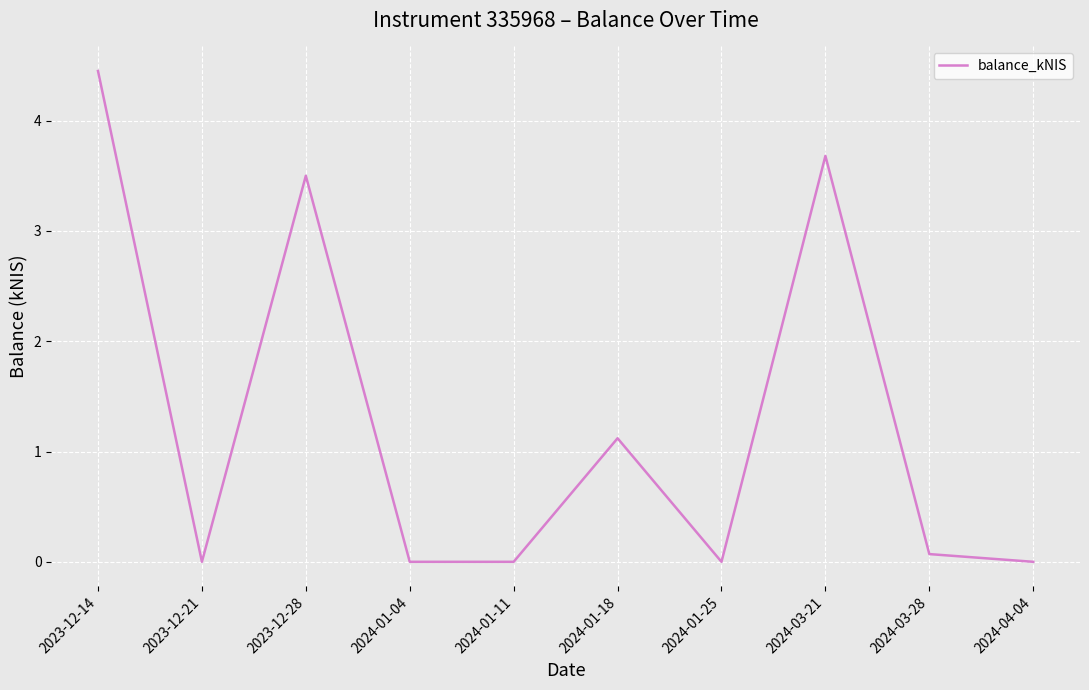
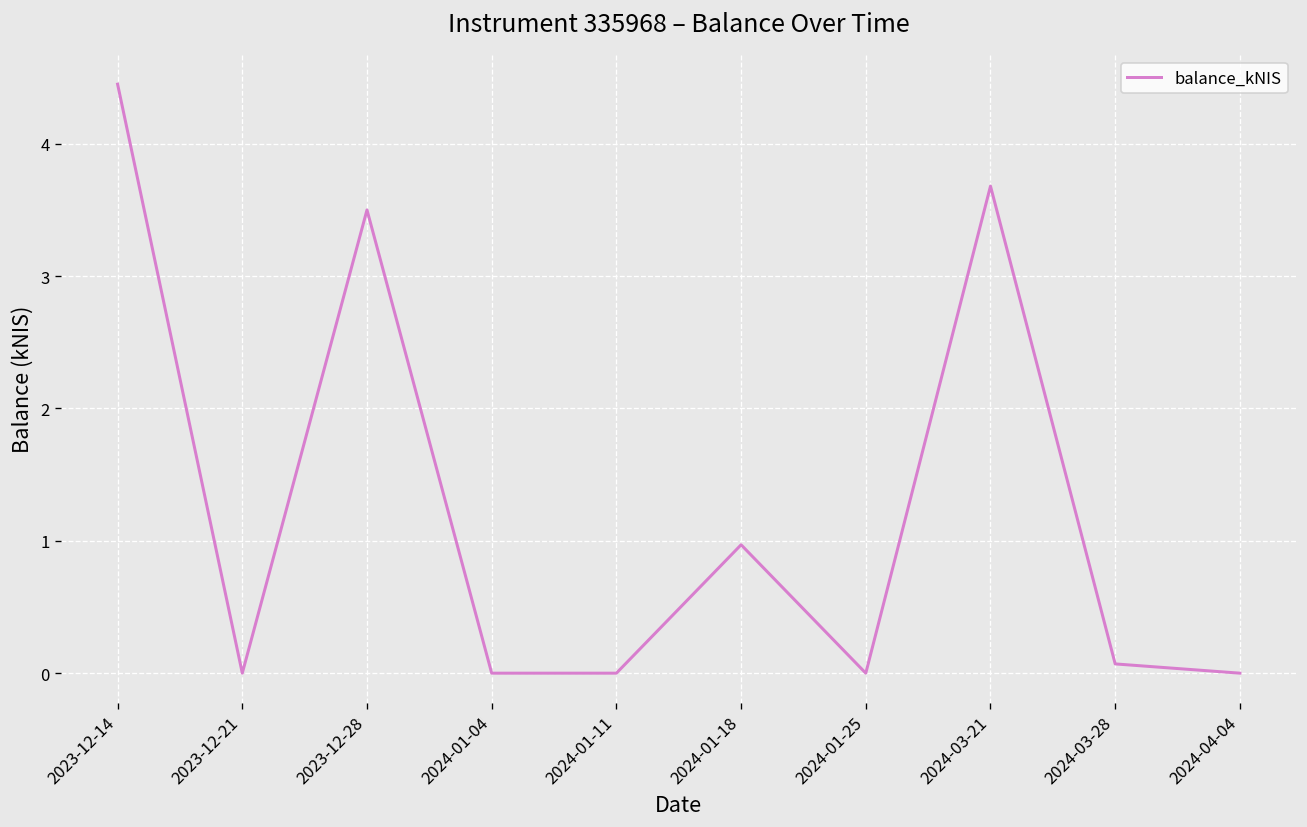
  {
    "2023-12-14": 4.45,
    "2023-12-21": 0.00,
    "2023-12-28": 3.50,
    "2024-01-04": 0.00,
    "2024-01-11": 0.00,
-   "2024-01-18": 1.12,
+   "2024-01-18": 0.97,
    "2024-01-25": 0.00,
    "2024-03-21": 3.68,
    "2024-03-28": 0.07,
    "2024-04-04": 0.00
  }
